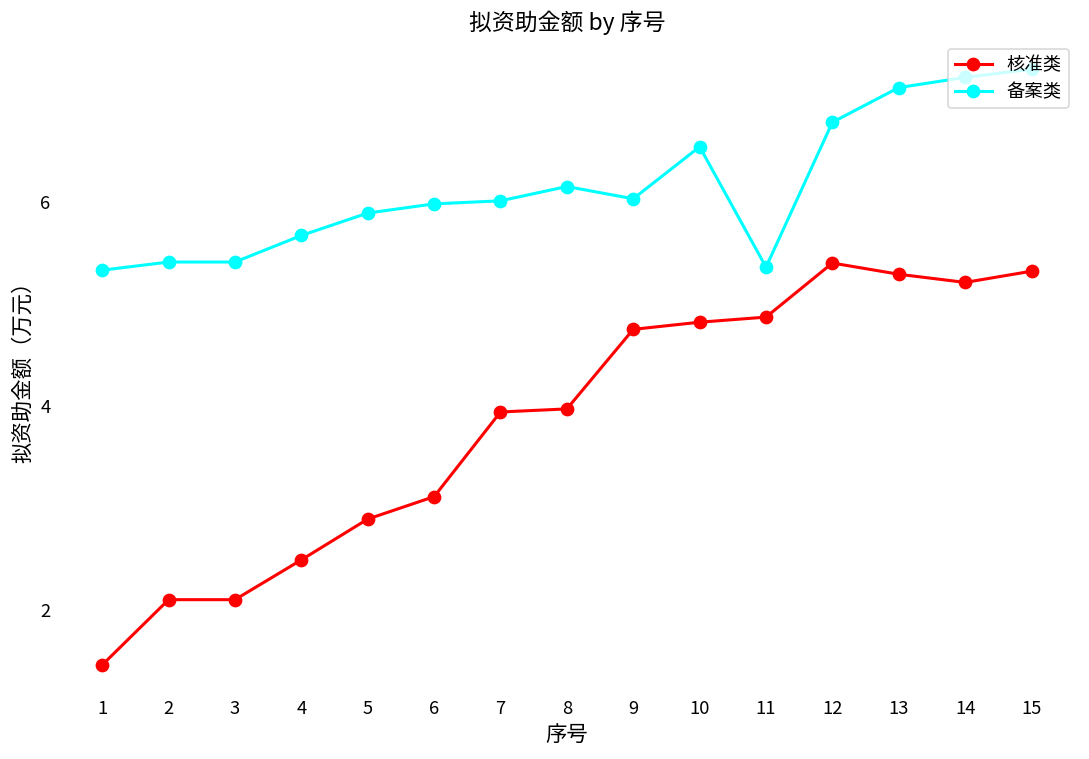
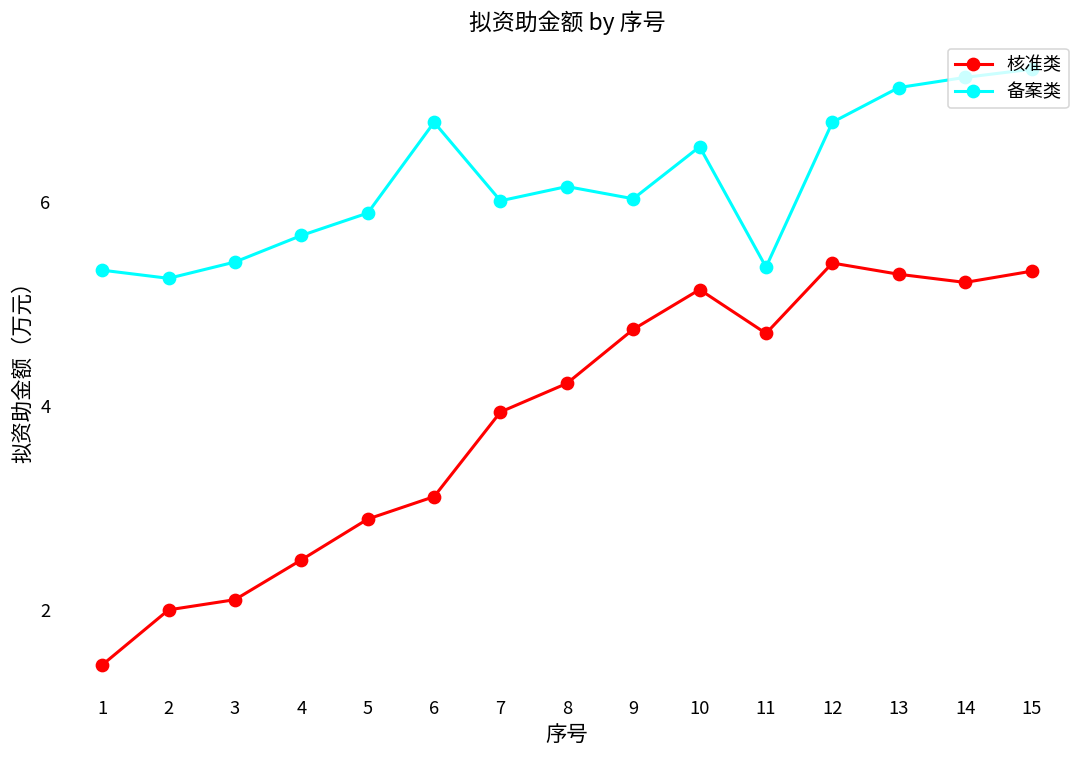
  {
    "核准类": {
      "1": 1.5,
-     "2": 2.1,
+     "2": 2.0,
      "3": 2.1,
      "4": 2.5,
      "5": 2.9,
      "6": 3.1,
      "7": 3.9,
-     "8": 4.0,
+     "8": 4.2,
      "9": 4.8,
-     "10": 4.8,
-     "11": 4.9,
+     "10": 5.1,
+     "11": 4.7,
      "12": 5.4,
      "13": 5.3,
      "14": 5.2,
      "15": 5.3
    },
    "备案类": {
      "1": 5.3,
-     "2": 5.4,
+     "2": 5.3,
      "3": 5.4,
      "4": 5.7,
      "5": 5.9,
-     "6": 6.0,
+     "6": 6.8,
      "7": 6.0,
      "8": 6.2,
      "9": 6.0,
      "10": 6.5,
      "11": 5.4,
      "12": 6.8,
      "13": 7.1
    }
  }
